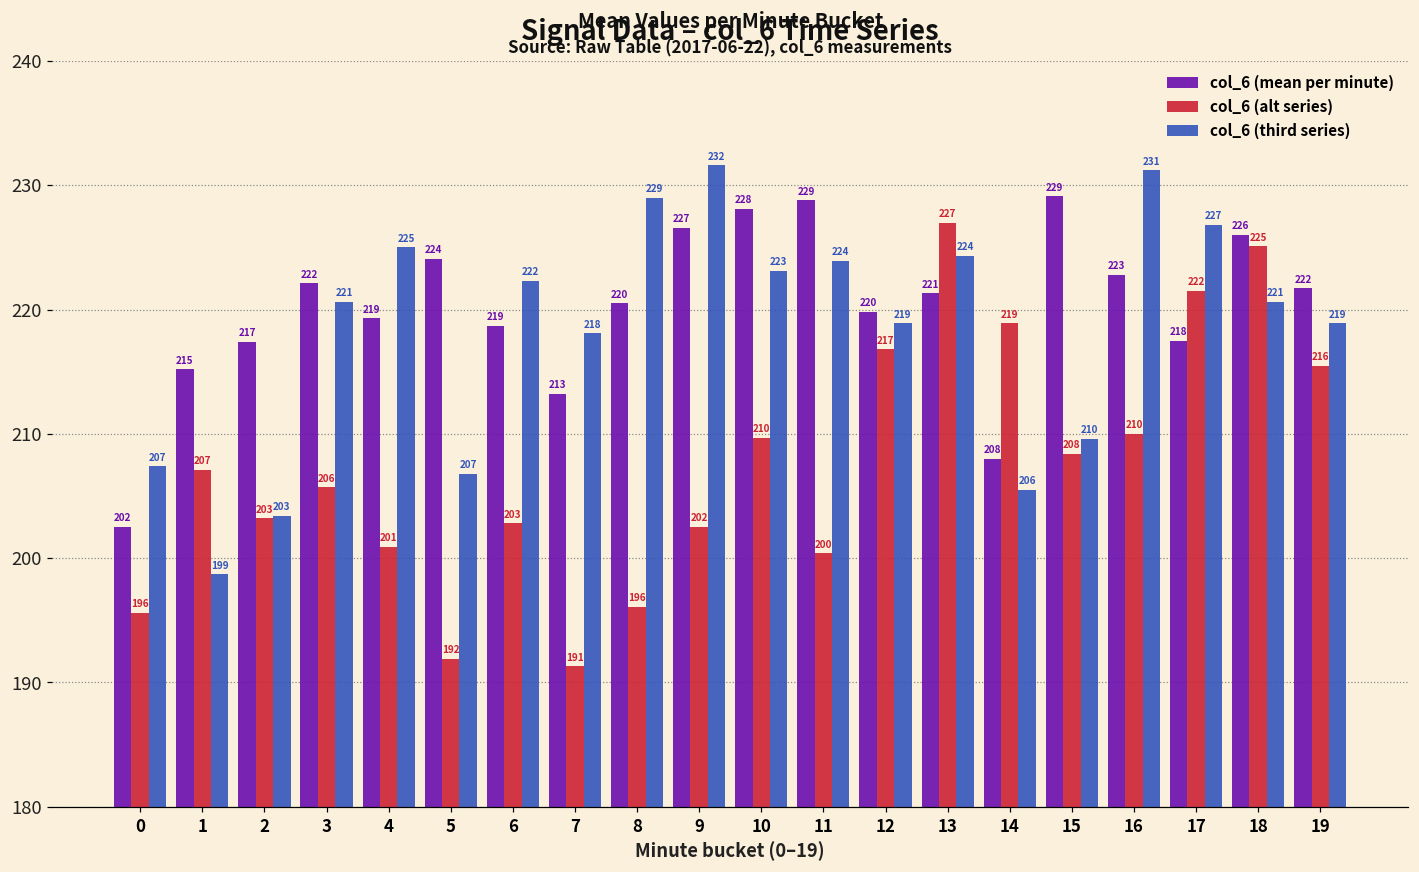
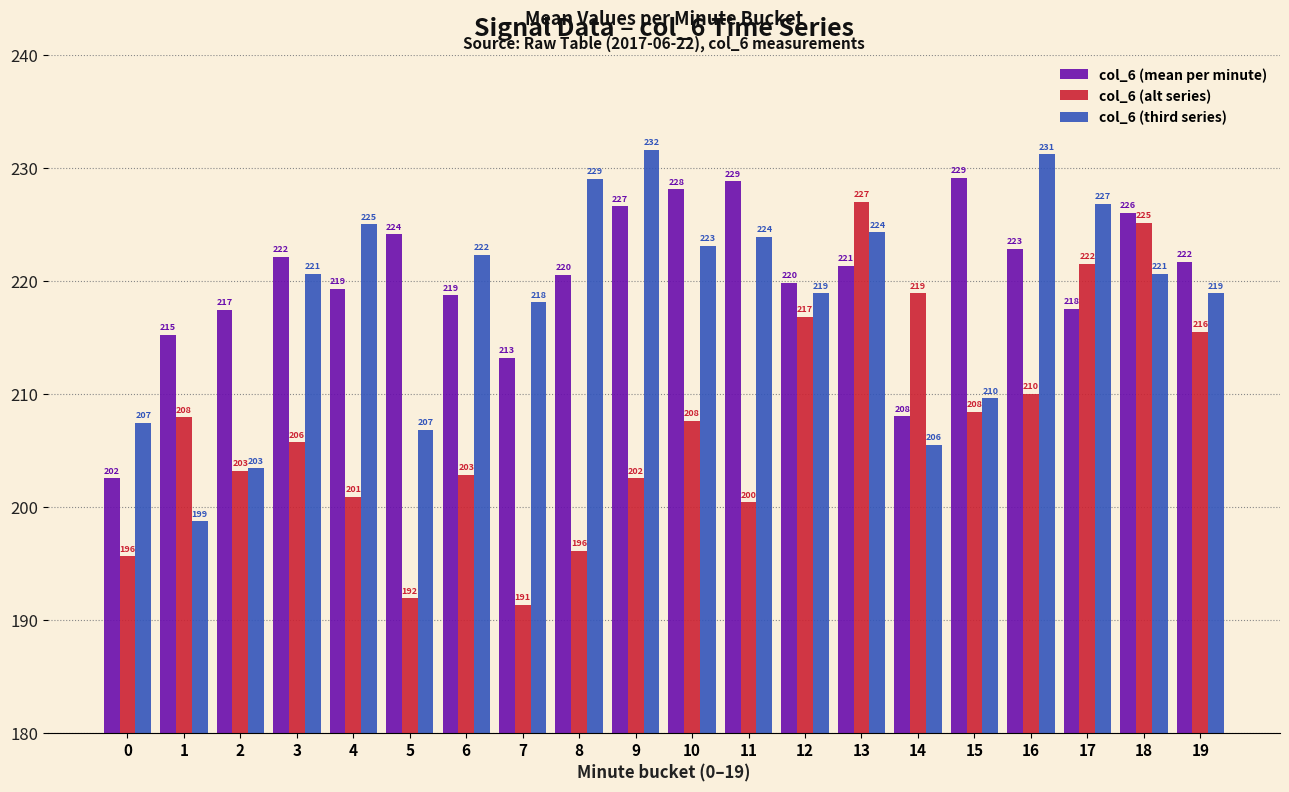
  {
    "col_6 (mean per minute)": {
      "0": 202,
      "1": 215,
      "2": 217,
      "3": 222,
      "4": 219,
      "5": 224,
      "6": 219,
      "7": 213,
      "8": 220,
      "9": 227,
      "10": 228,
      "11": 229,
      "12": 220,
      "13": 221,
      "14": 208,
      "15": 229,
      "16": 223,
      "17": 218,
      "18": 226,
      "19": 222
    },
    "col_6 (alt series)": {
      "0": 196,
-     "1": 207,
+     "1": 208,
      "2": 203,
      "3": 206,
      "4": 201,
      "5": 192,
      "6": 203,
      "7": 191,
      "8": 196,
      "9": 202,
-     "10": 210,
+     "10": 208,
      "11": 200,
      "12": 217,
      "13": 227,
      "14": 219,
      "15": 208,
      "16": 210,
      "17": 222,
      "18": 225,
      "19": 216
    },
    "col_6 (third series)": {
      "0": 207,
      "1": 199,
      "2": 203,
      "3": 221,
      "4": 225,
      "5": 207,
      "6": 222,
      "7": 218,
      "8": 229,
      "9": 232,
      "10": 223,
      "11": 224,
      "12": 219,
      "13": 224,
      "14": 206,
      "15": 210,
      "16": 231,
      "17": 227,
      "18": 221,
      "19": 219
    }
  }
